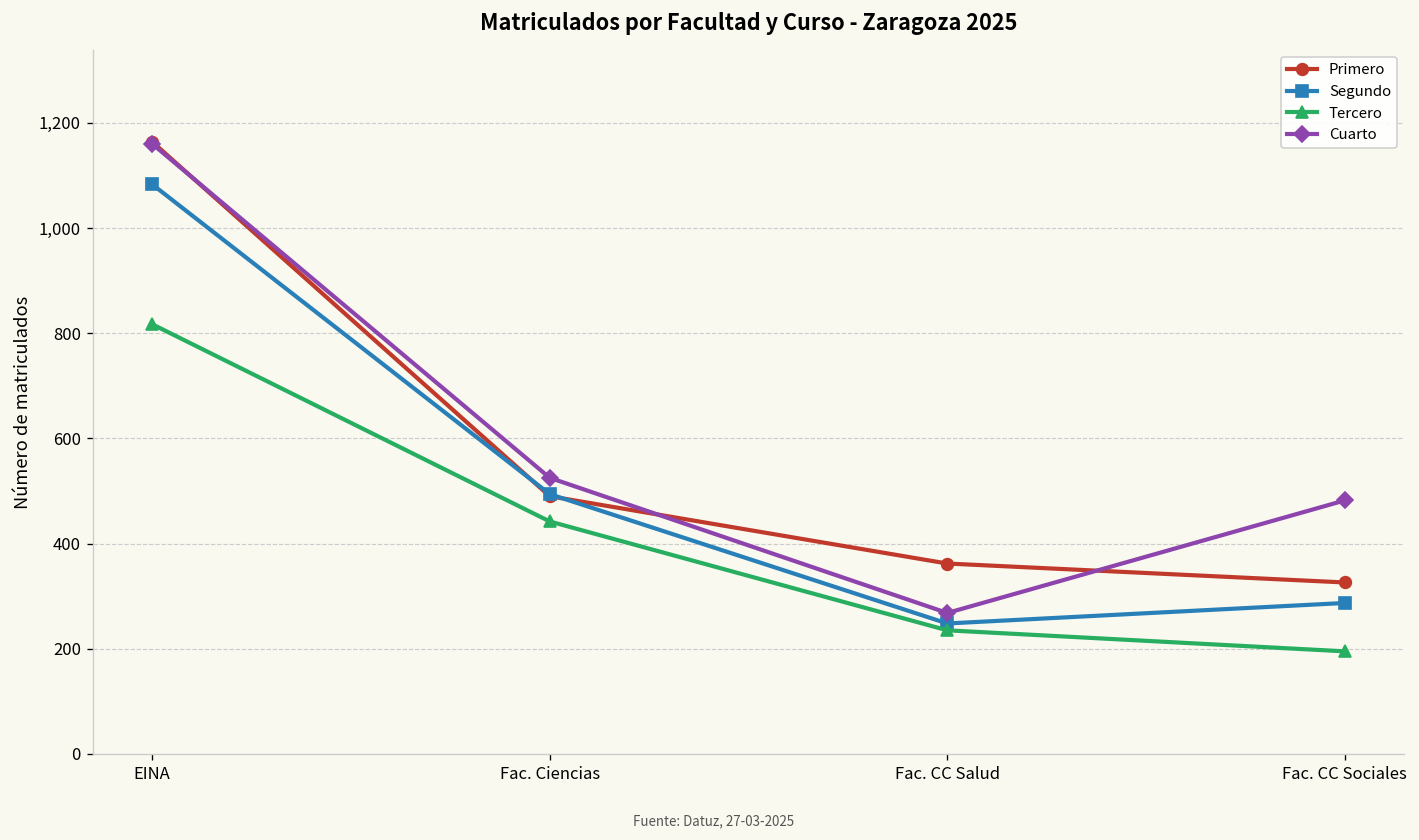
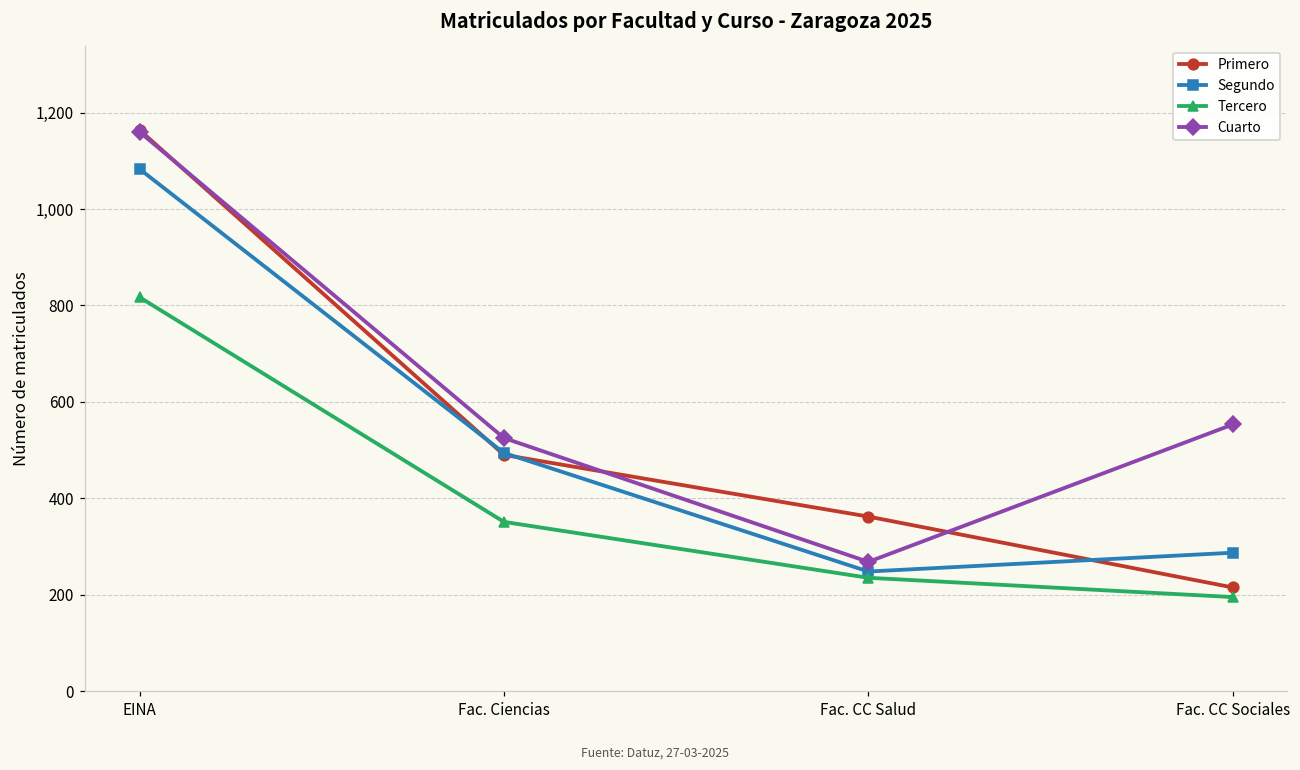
  {
    "Primero": {
      "Fac. CC Salud": "360",
-     "Fac. CC Sociales": "330"
+     "Fac. CC Sociales": "220"
    },
    "Segundo": {
      "EINA": "1,080",
      "Fac. CC Salud": "250",
      "Fac. CC Sociales": "290"
    },
    "Tercero": {
      "EINA": "820",
-     "Fac. Ciencias": "440",
+     "Fac. Ciencias": "350",
      "Fac. CC Salud": "240",
      "Fac. CC Sociales": "200"
    },
    "Cuarto": {
      "Fac. Ciencias": "530",
      "Fac. CC Salud": "270",
-     "Fac. CC Sociales": "480"
+     "Fac. CC Sociales": "550"
    }
  }
